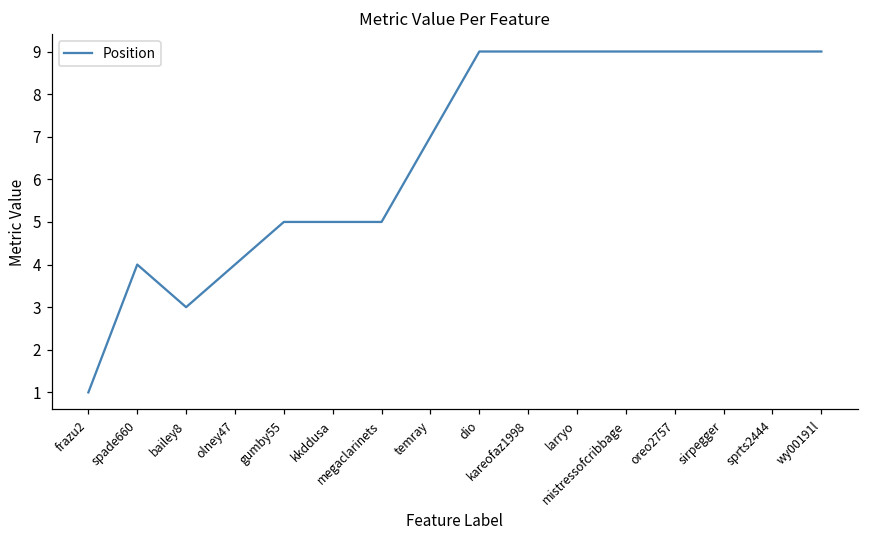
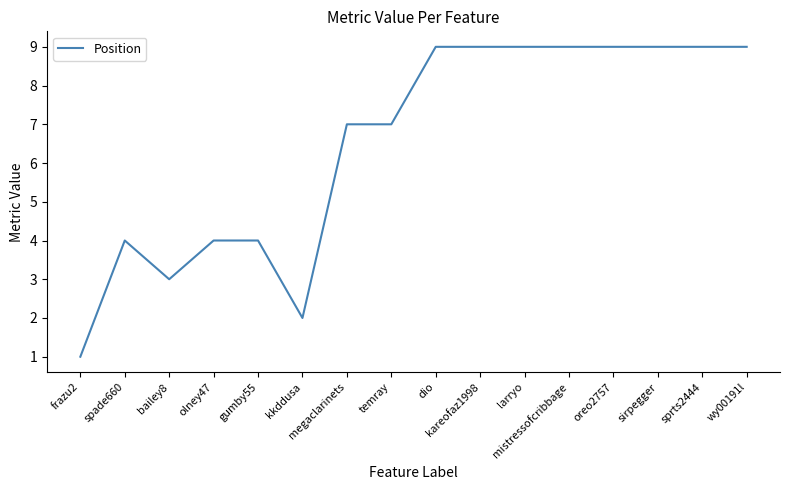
  {
    "frazu2": 1,
    "spade660": 4,
    "bailey8": 3,
    "olney47": 4,
-   "gumby55": 5,
-   "kkddusa": 5,
-   "megaclarinets": 5,
+   "gumby55": 4,
+   "kkddusa": 2,
+   "megaclarinets": 7,
    "temray": 7,
    "dio": 9,
    "kareofaz1998": 9,
    "larryo": 9,
    "mistressofcribbage": 9,
    "oreo2757": 9,
    "sirpegger": 9,
    "sprts2444": 9,
    "wy00191l": 9
  }
